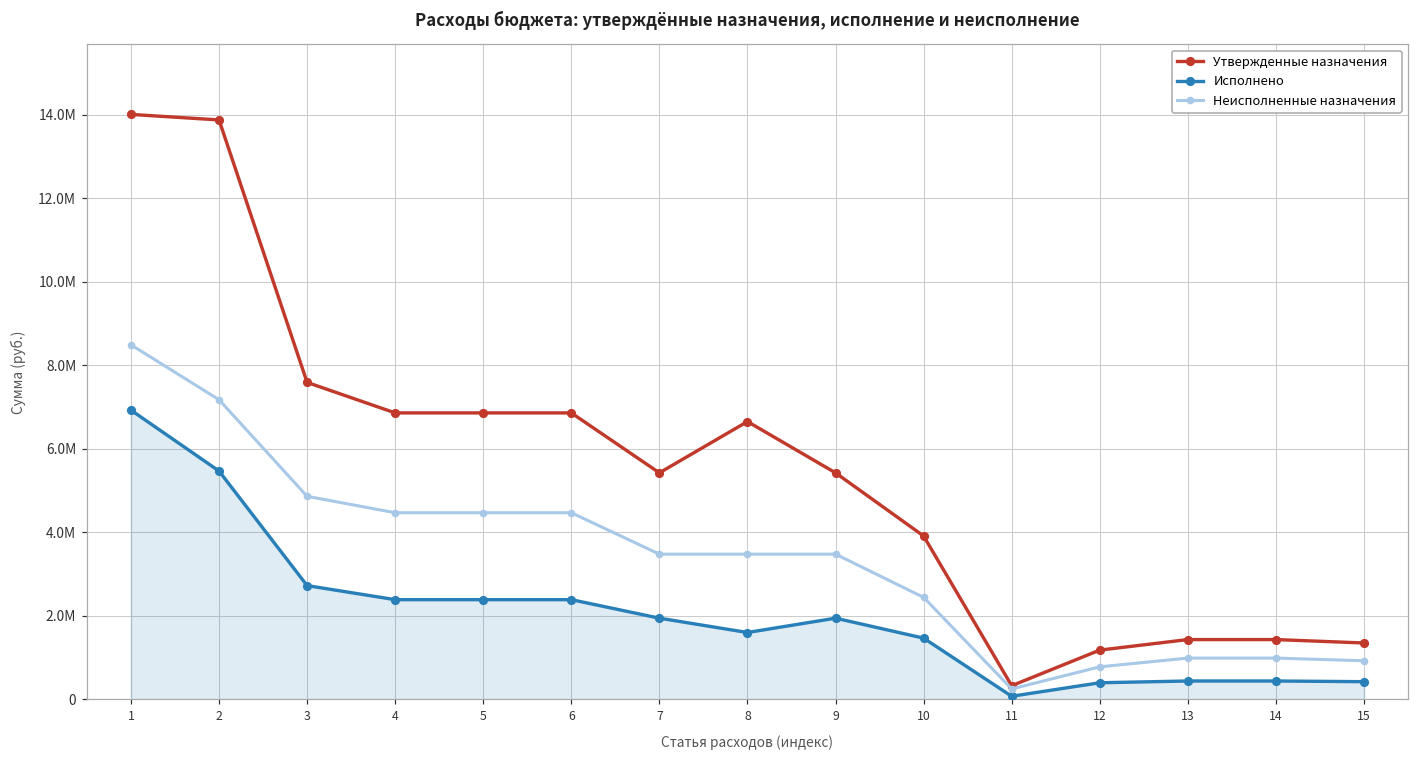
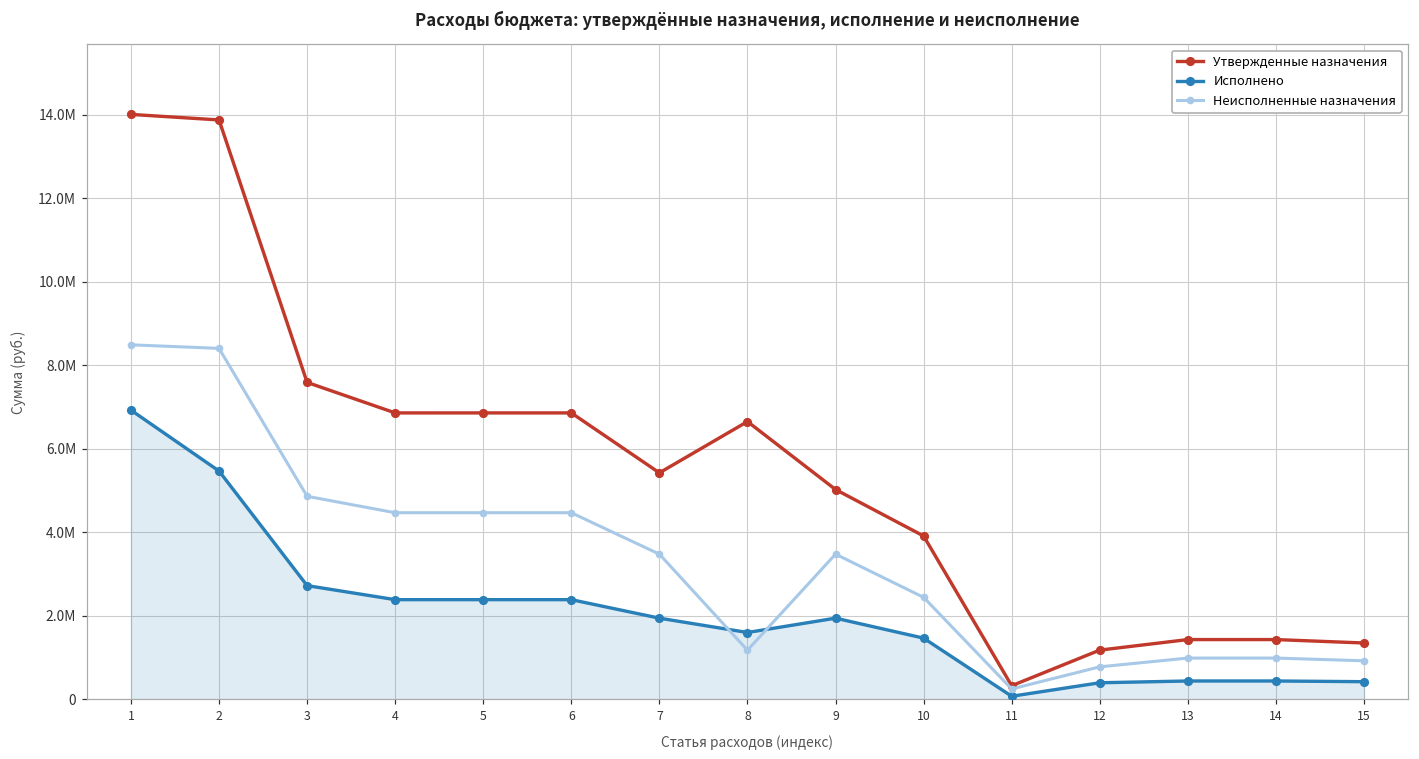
  {
    "Утвержденные назначения": {
      "1": 14000000,
      "2": 13900000,
      "3": 7600000,
      "4": 6900000,
      "5": 6900000,
      "6": 6900000,
      "7": 5400000,
      "8": 6700000,
-     "9": 5400000,
+     "9": 5000000,
      "10": 3900000,
      "11": 300000,
      "12": 1200000,
      "13": 1400000,
      "14": 1400000,
      "15": 1400000
    },
    "Исполнено": {
      "1": 6900000,
      "2": 5500000,
      "3": 2700000,
      "4": 2400000,
      "5": 2400000,
      "6": 2400000,
      "7": 1900000,
      "8": 1600000,
      "9": 1900000,
      "10": 1500000,
      "11": 100000,
      "12": 400000,
      "13": 400000,
      "14": 400000,
      "15": 400000
    },
    "Неисполненные назначения": {
      "1": 8500000,
-     "2": 7200000,
+     "2": 8400000,
      "3": 4900000,
      "4": 4500000,
      "5": 4500000,
      "6": 4500000,
      "7": 3500000,
-     "8": 3500000,
+     "8": 1200000,
      "9": 3500000,
      "10": 2400000,
      "11": 300000,
      "12": 800000,
      "13": 1000000,
      "14": 1000000,
      "15": 900000
    }
  }
